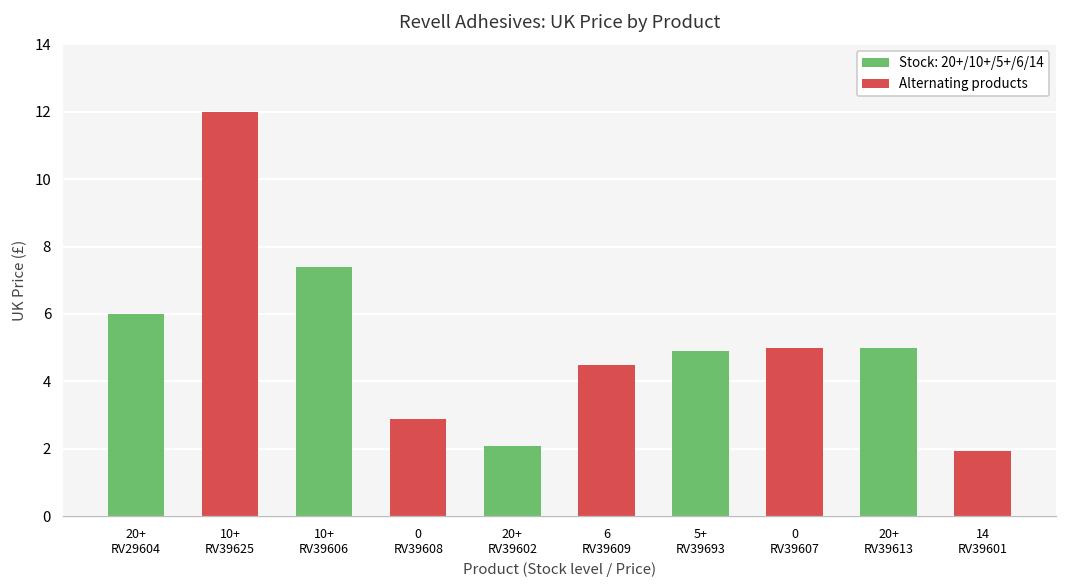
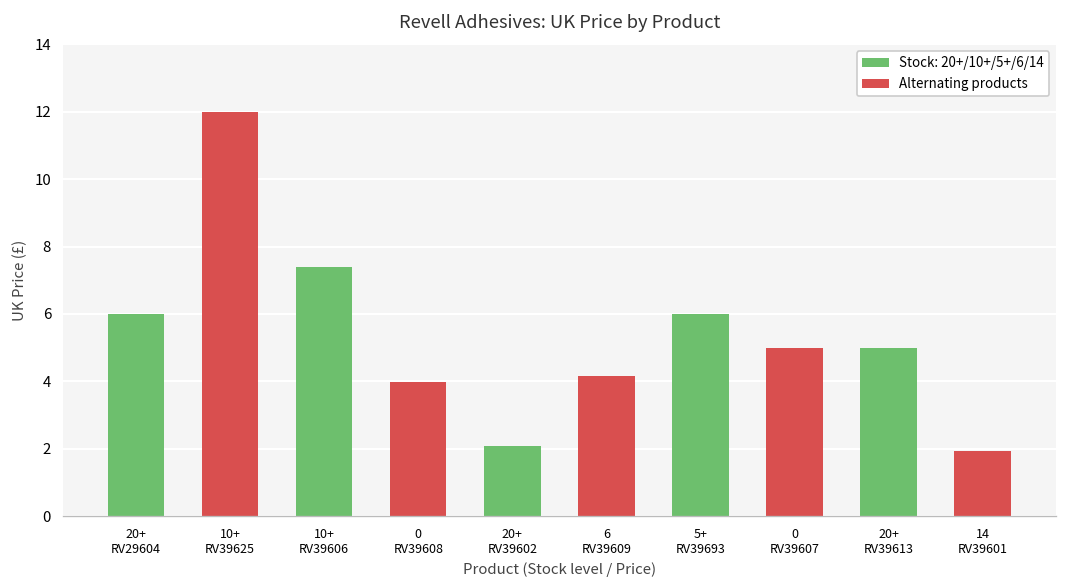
  {
    "20+ RV29604": 6.0,
    "10+ RV39625": 12.0,
    "10+ RV39606": 7.4,
-   "0 RV39608": 2.9,
+   "0 RV39608": 4.0,
    "20+ RV39602": 2.1,
-   "6 RV39609": 4.5,
-   "5+ RV39693": 4.9,
+   "6 RV39609": 4.2,
+   "5+ RV39693": 6.0,
    "0 RV39607": 5.0,
    "20+ RV39613": 5.0,
    "14 RV39601": 1.9
  }
